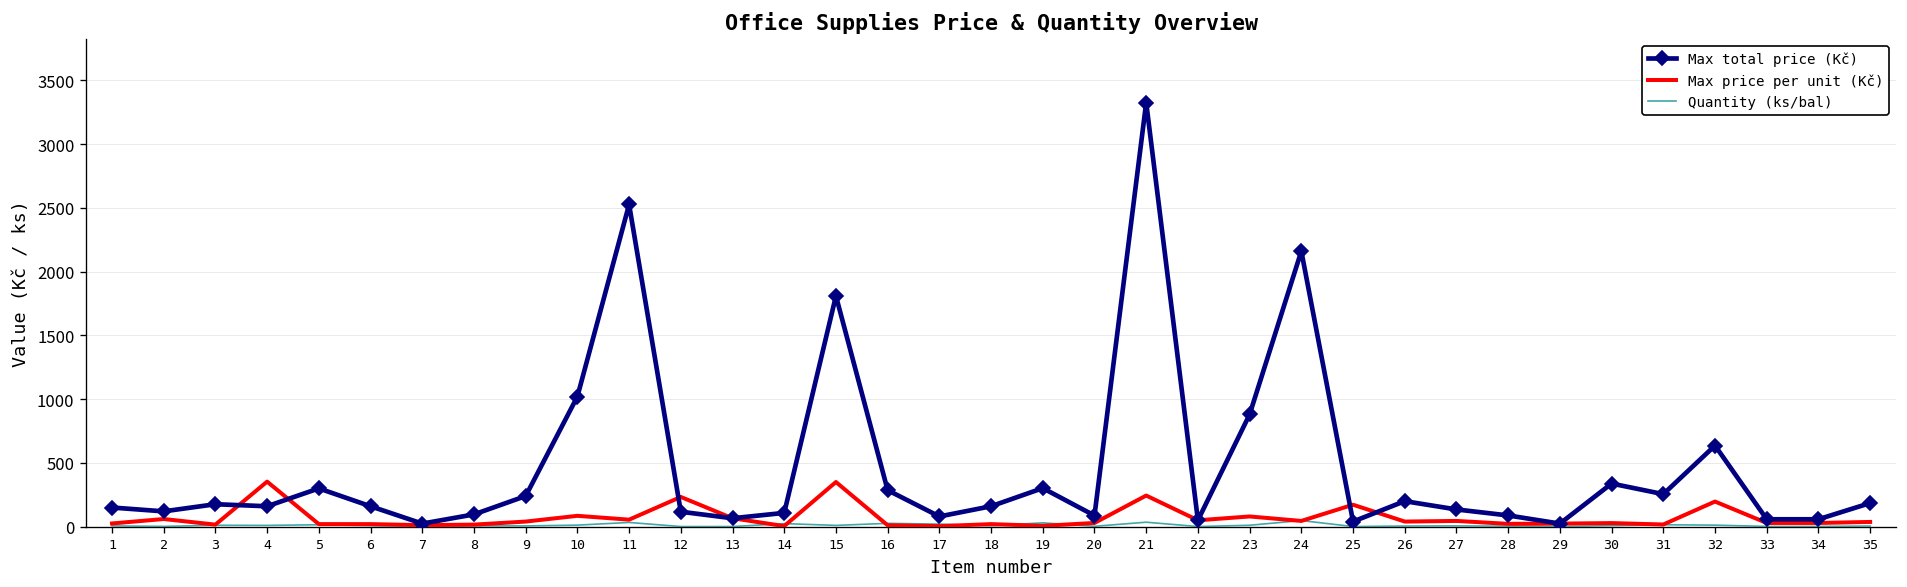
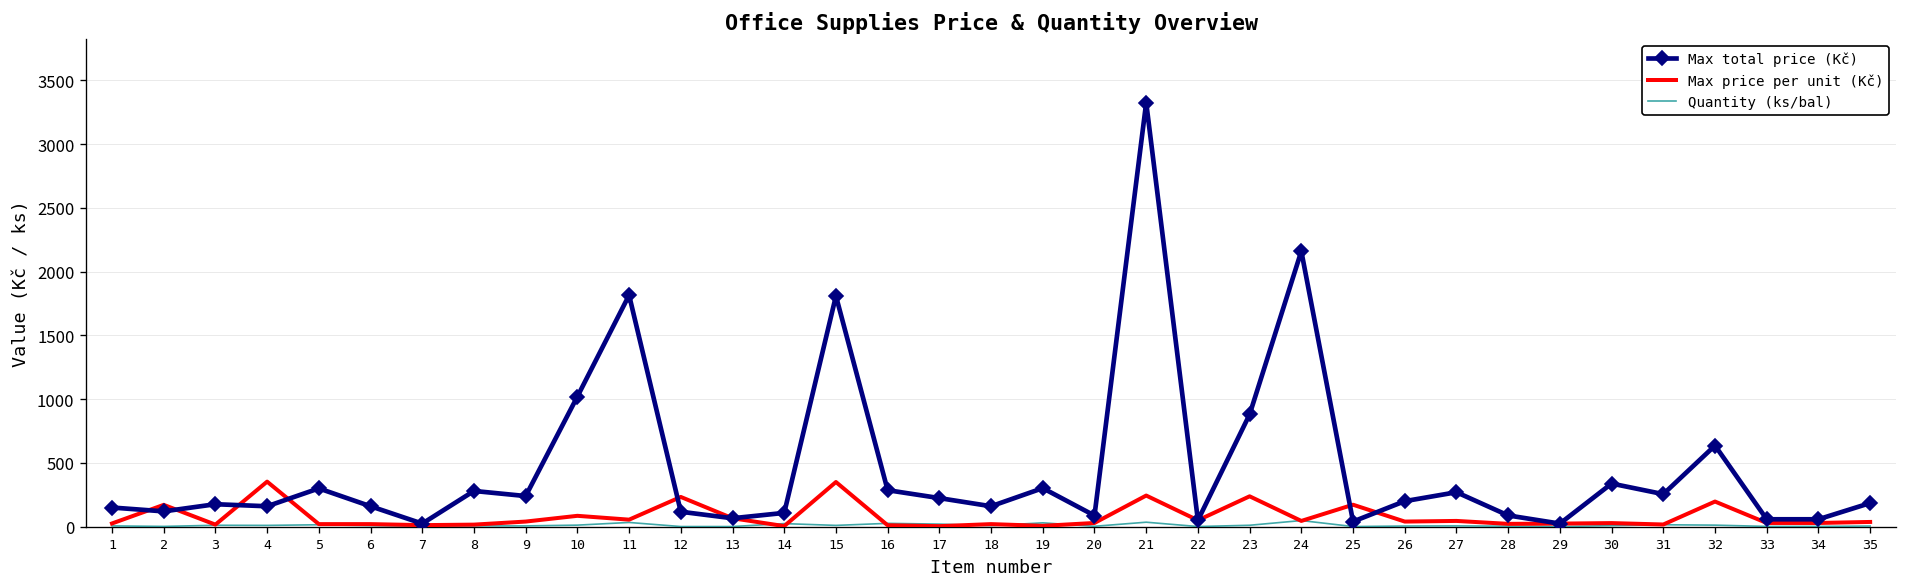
  {
    "Max total price (Kč)": {
      "1": 150,
      "2": 120,
      "3": 180,
      "4": 160,
      "5": 300,
      "6": 160,
-     "8": 100,
+     "8": 280,
      "9": 240,
      "10": 1020,
-     "11": 2530,
+     "11": 1820,
      "12": 120,
      "14": 110,
      "15": 1810,
      "16": 290,
-     "17": 80,
+     "17": 220,
      "18": 160,
      "19": 300,
      "20": 90,
      "21": 3330,
      "23": 880,
      "24": 2160,
      "25": 40,
      "26": 200,
-     "27": 140,
+     "27": 270,
      "28": 90,
      "30": 340,
      "31": 260,
      "32": 640,
      "33": 60,
      "34": 60,
      "35": 190
    },
    "Max price per unit (Kč)": {
-     "2": 60,
+     "2": 170,
      "4": 350,
      "9": 40,
      "10": 90,
      "12": 230,
      "15": 350,
      "20": 30,
      "21": 240,
-     "23": 80,
+     "23": 240,
      "25": 170,
      "26": 40,
      "27": 50,
      "32": 200,
      "33": 30,
      "34": 30,
      "35": 40
    },
    "Quantity (ks/bal)": {
      "2": 0,
      "4": 10,
      "9": 10,
      "10": 10,
      "12": 0,
      "13": 0,
      "15": 10,
      "20": 0,
      "21": 40,
      "22": 0,
      "23": 10,
      "25": 0,
      "26": 10,
      "27": 10,
      "32": 10,
      "33": 0,
      "34": 0,
      "35": 10
    }
  }
